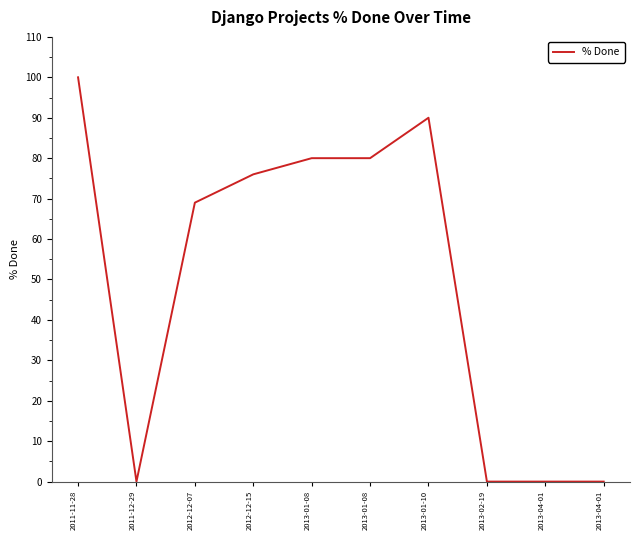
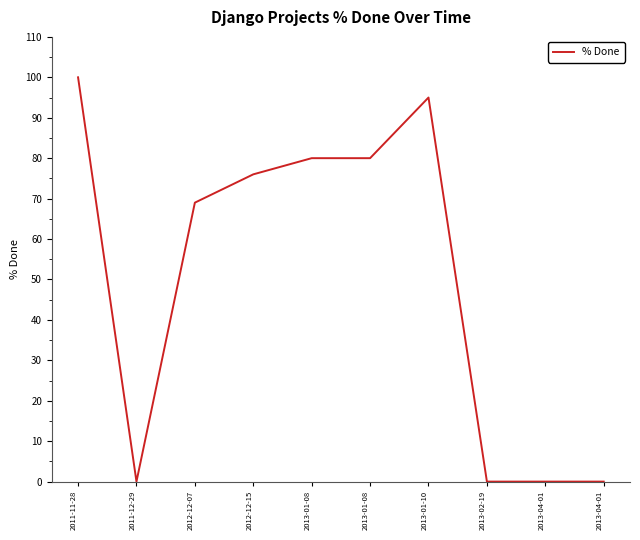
  {
    "2011-11-28": 100,
    "2011-12-29": 0,
    "2012-12-07": 69,
    "2012-12-15": 76,
-   "2013-01-10": 90,
+   "2013-01-10": 95,
    "2013-02-19": 0
  }
